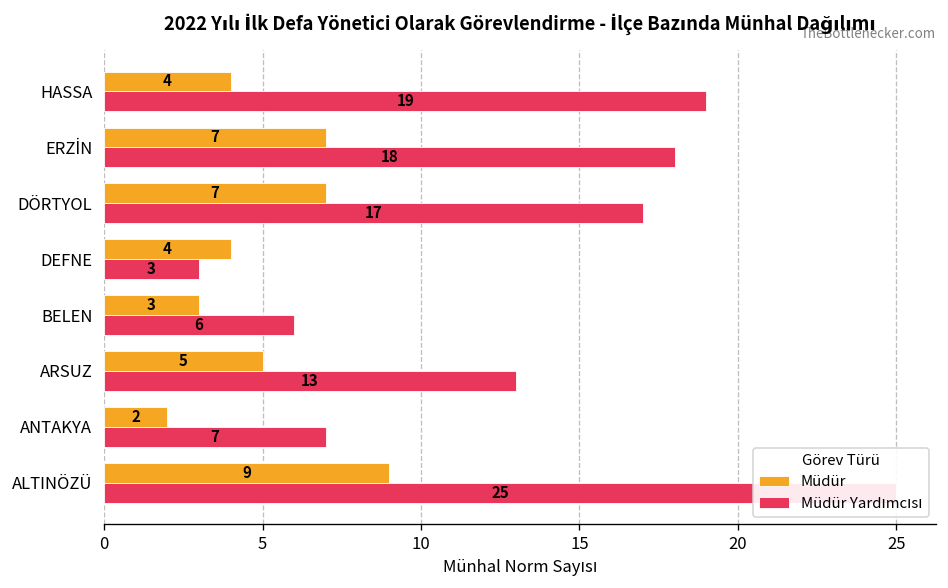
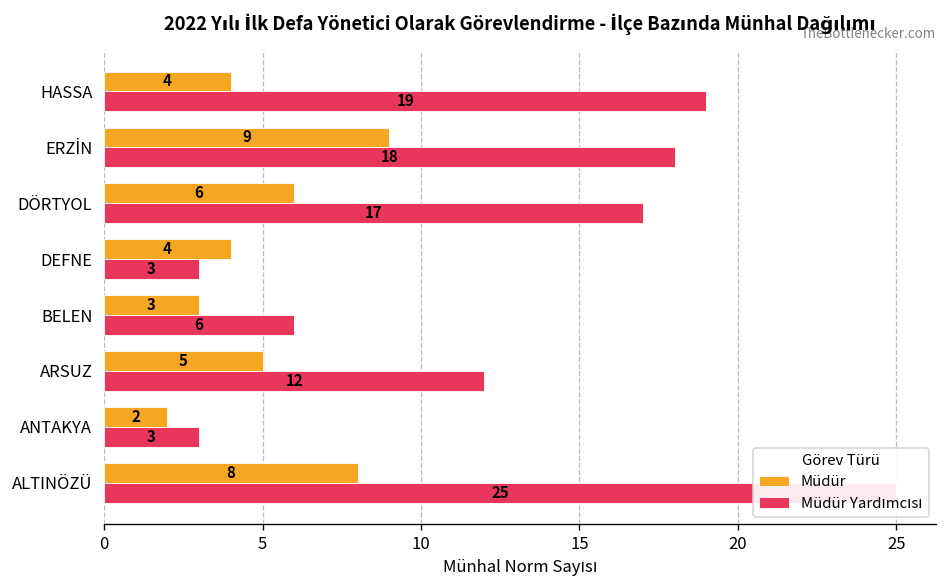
  {
    "Müdür": {
      "HASSA": 4,
-     "ERZİN": 7,
-     "DÖRTYOL": 7,
+     "ERZİN": 9,
+     "DÖRTYOL": 6,
      "DEFNE": 4,
      "BELEN": 3,
      "ARSUZ": 5,
      "ANTAKYA": 2,
-     "ALTINÖZÜ": 9
+     "ALTINÖZÜ": 8
    },
    "Müdür Yardımcısı": {
      "HASSA": 19,
      "ERZİN": 18,
      "DÖRTYOL": 17,
      "DEFNE": 3,
      "BELEN": 6,
-     "ARSUZ": 13,
-     "ANTAKYA": 7
+     "ARSUZ": 12,
+     "ANTAKYA": 3
    }
  }
